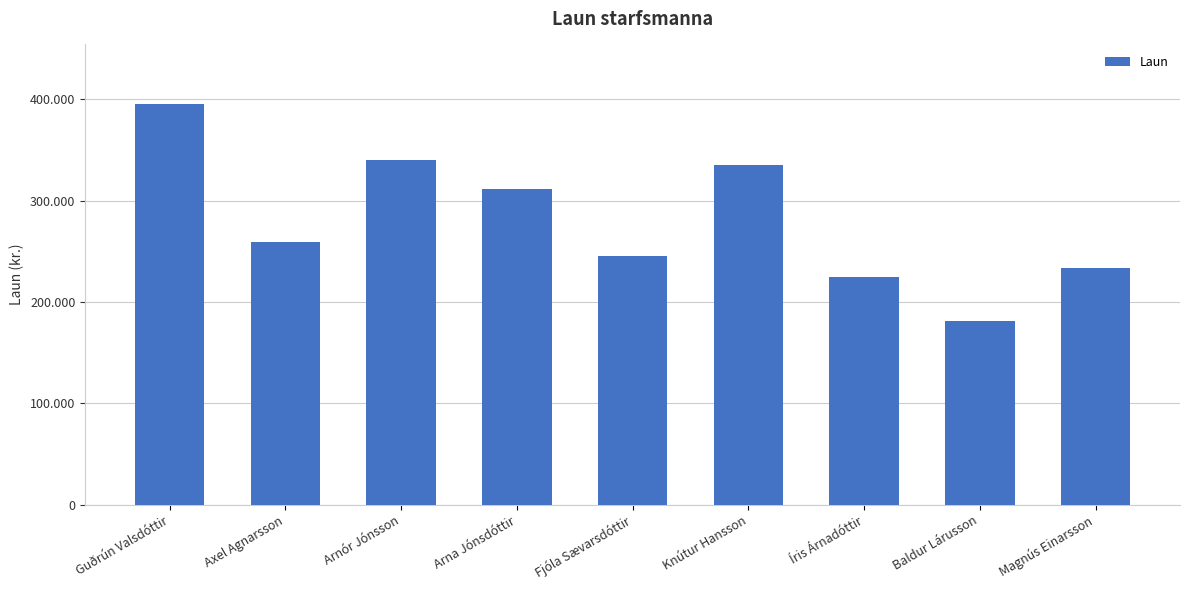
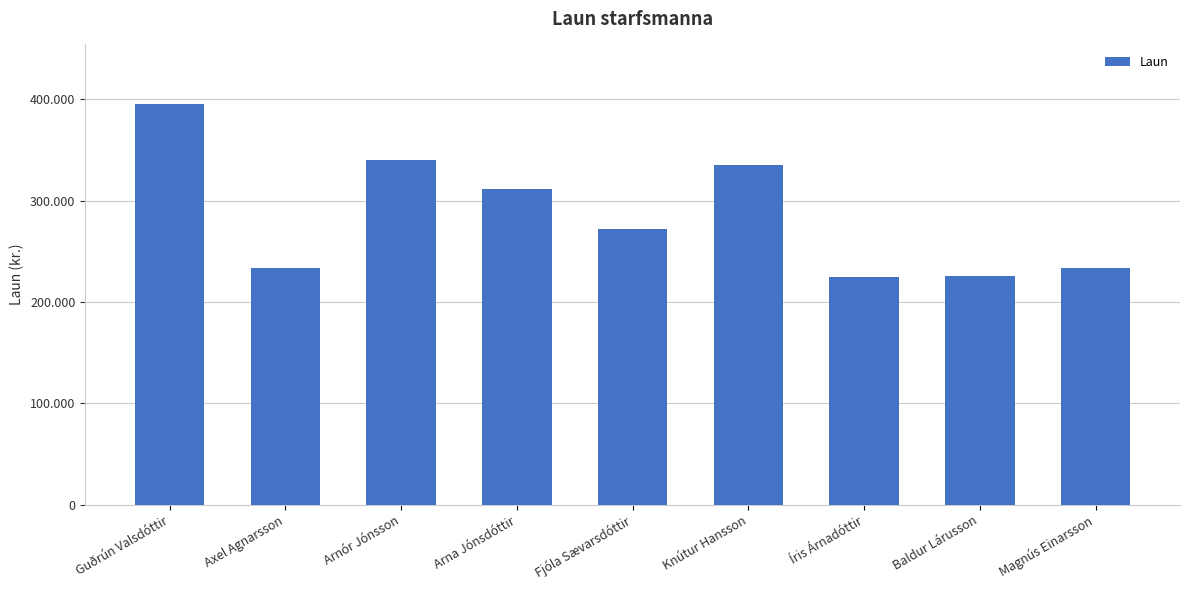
  {
    "Guðrún Valsdóttir": 395,
-   "Axel Agnarsson": 259,
+   "Axel Agnarsson": 234,
    "Arnór Jónsson": 340,
    "Arna Jónsdóttir": 312,
-   "Fjóla Sævarsdóttir": 245,
+   "Fjóla Sævarsdóttir": 272,
    "Knútur Hansson": 335,
    "Íris Árnadóttir": 225,
-   "Baldur Lárusson": 181,
+   "Baldur Lárusson": 226,
    "Magnús Einarsson": 234
  }
